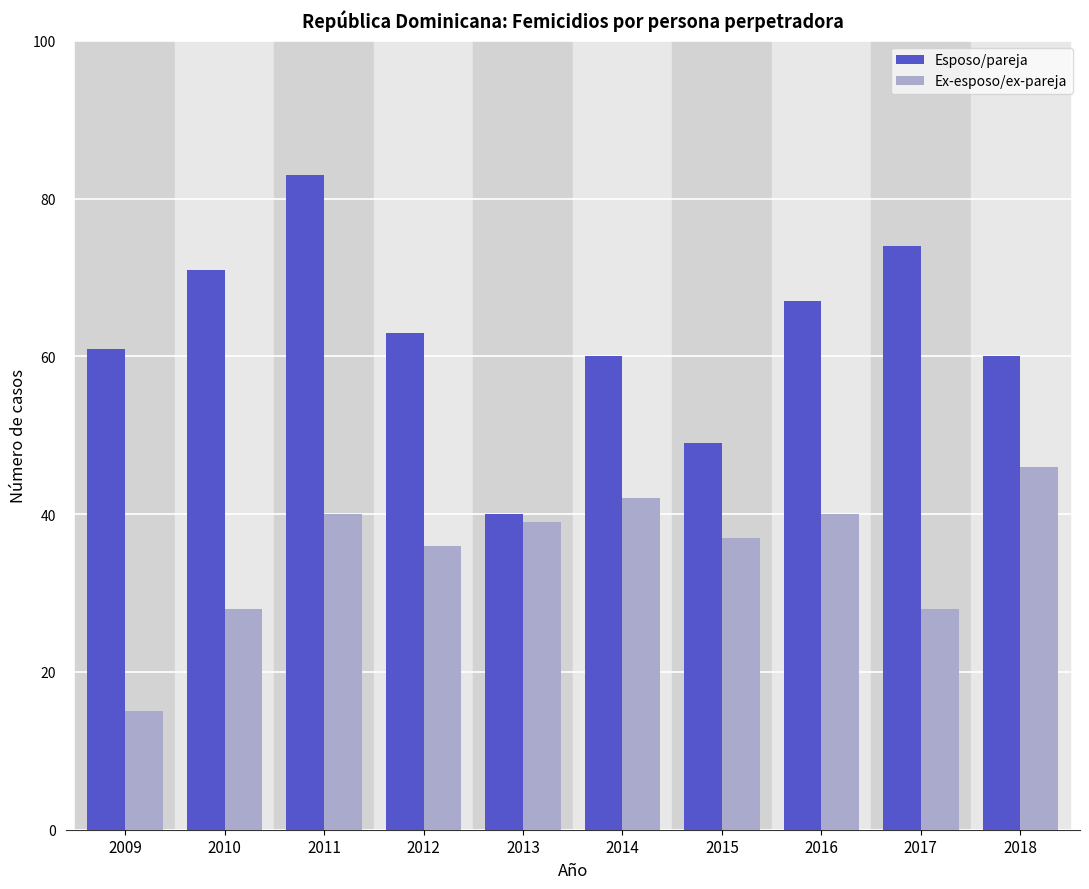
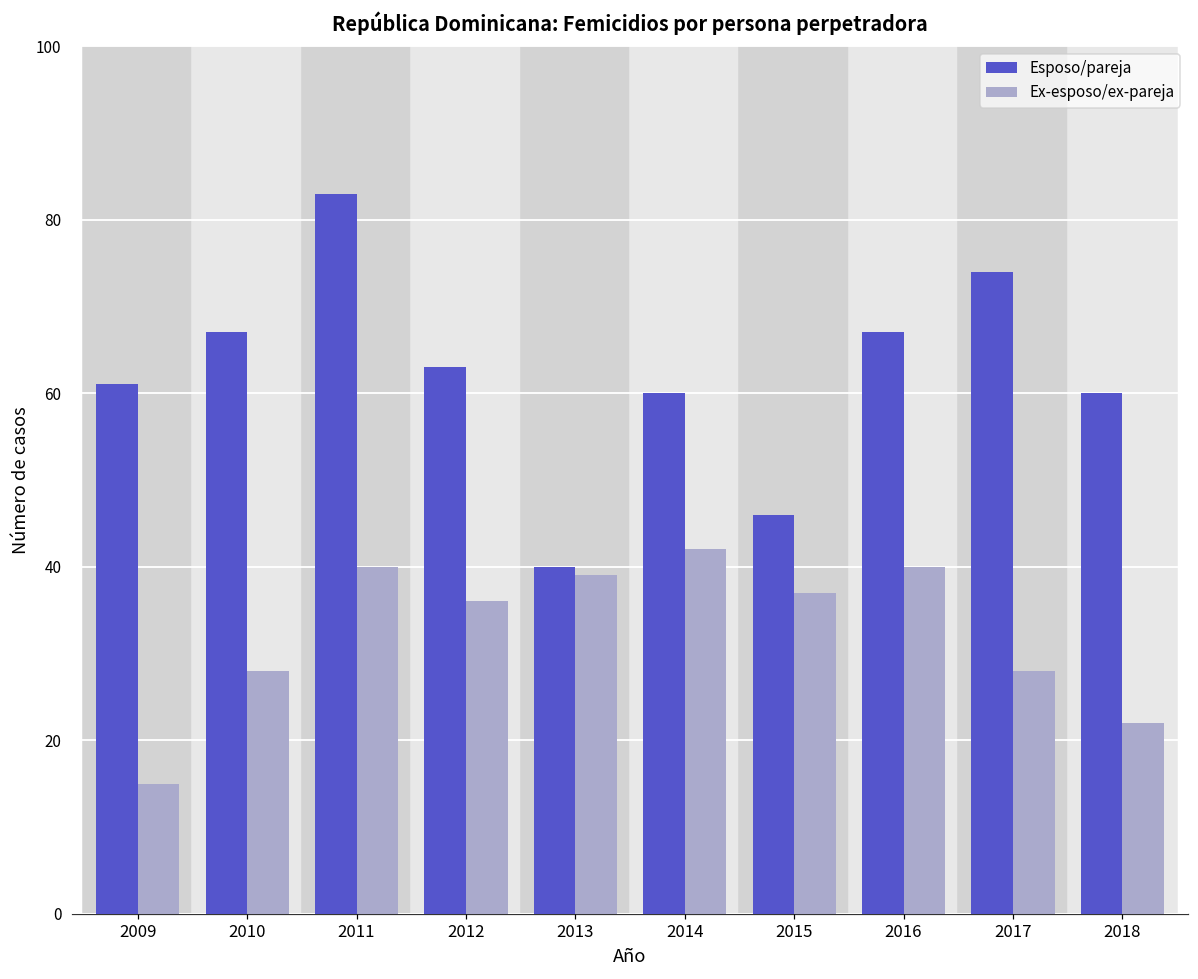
  {
    "Esposo/pareja": {
      "2009": 61,
-     "2010": 71,
+     "2010": 67,
      "2011": 83,
      "2012": 63,
      "2013": 40,
      "2014": 60,
-     "2015": 49,
+     "2015": 46,
      "2016": 67,
      "2017": 74,
      "2018": 60
    },
    "Ex-esposo/ex-pareja": {
      "2009": 15,
      "2010": 28,
      "2011": 40,
      "2012": 36,
      "2013": 39,
      "2014": 42,
      "2015": 37,
      "2016": 40,
      "2017": 28,
-     "2018": 46
+     "2018": 22
    }
  }
